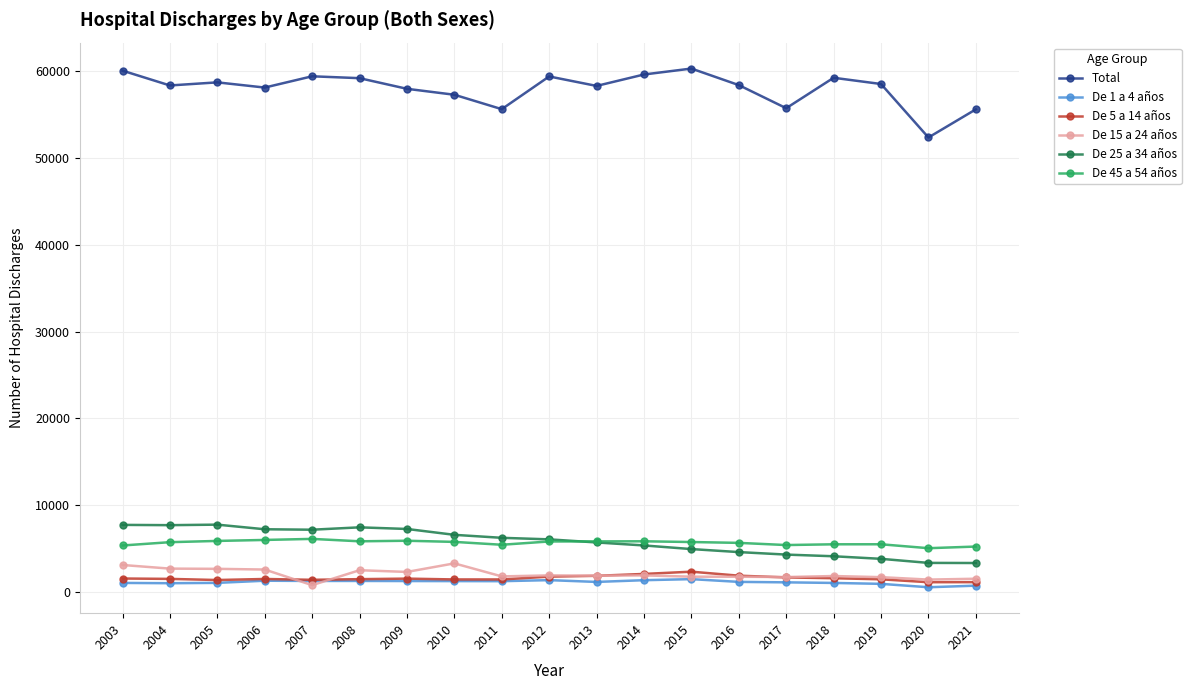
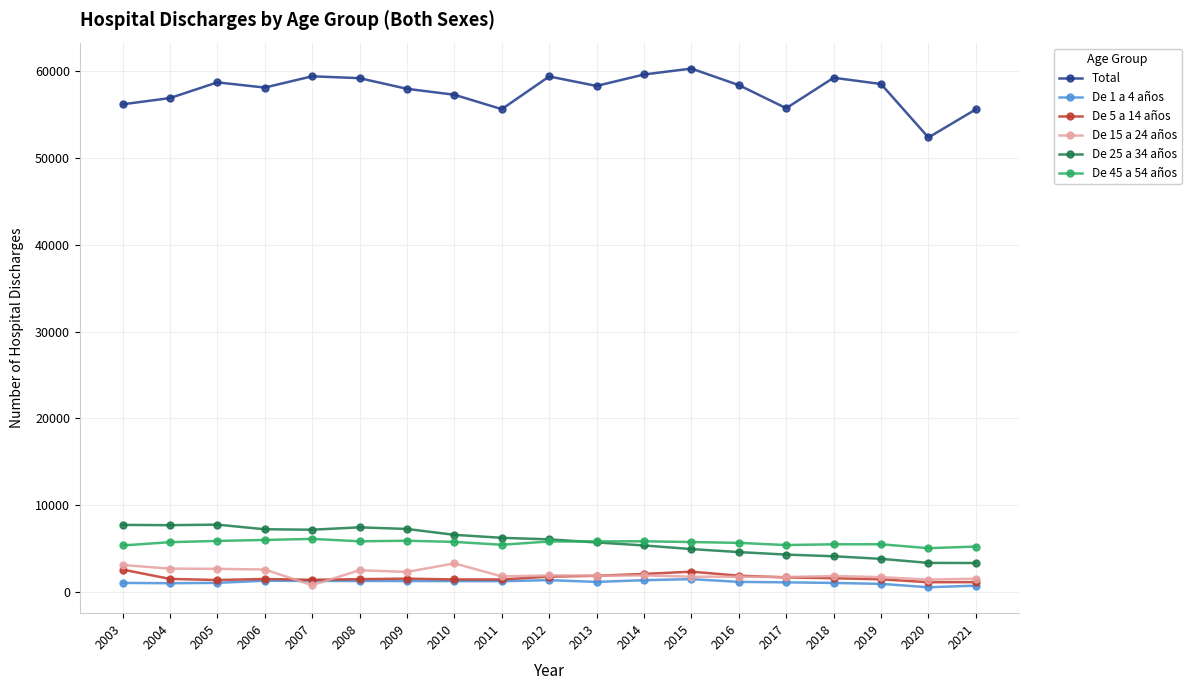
  {
    "Total": {
-     "2003": 60000,
-     "2004": 58000,
+     "2003": 56000,
+     "2004": 57000,
      "2005": 59000,
      "2006": 58000,
      "2007": 59000,
      "2008": 59000,
      "2009": 58000,
      "2010": 57000,
      "2011": 56000,
      "2012": 59000,
      "2013": 58000,
      "2014": 60000,
      "2015": 60000,
      "2016": 58000,
      "2017": 56000,
      "2018": 59000,
      "2019": 59000,
      "2020": 52000,
      "2021": 56000
    },
    "De 1 a 4 años": {
      "2003": 1000,
      "2004": 1000,
      "2005": 1000,
      "2012": 1000,
      "2013": 1000,
      "2014": 1000,
      "2016": 1000,
      "2017": 1000,
      "2018": 1000,
      "2019": 1000,
      "2020": 1000,
      "2021": 1000
    },
    "De 5 a 14 años": {
-     "2003": 2000,
+     "2003": 3000,
      "2004": 2000,
      "2005": 1000,
      "2015": 2000,
      "2020": 1000,
      "2021": 1000
    },
    "De 15 a 24 años": {
      "2003": 3000,
      "2004": 3000,
      "2005": 3000,
      "2006": 3000,
      "2007": 1000,
      "2008": 3000,
      "2009": 2000,
      "2010": 3000,
      "2011": 2000,
      "2020": 1000,
      "2021": 2000
    }
  }
